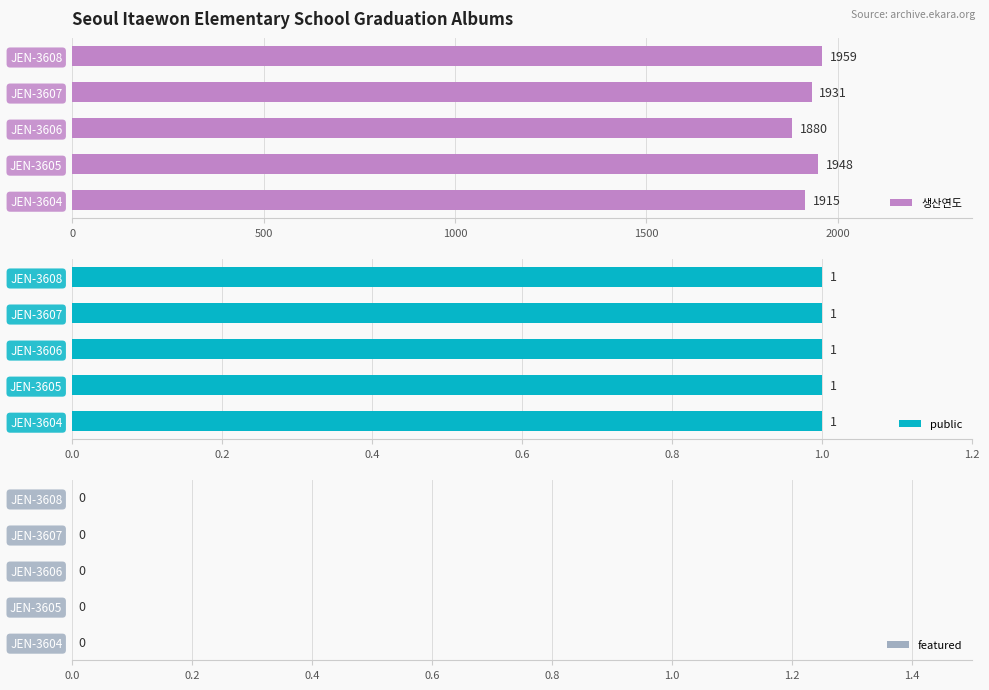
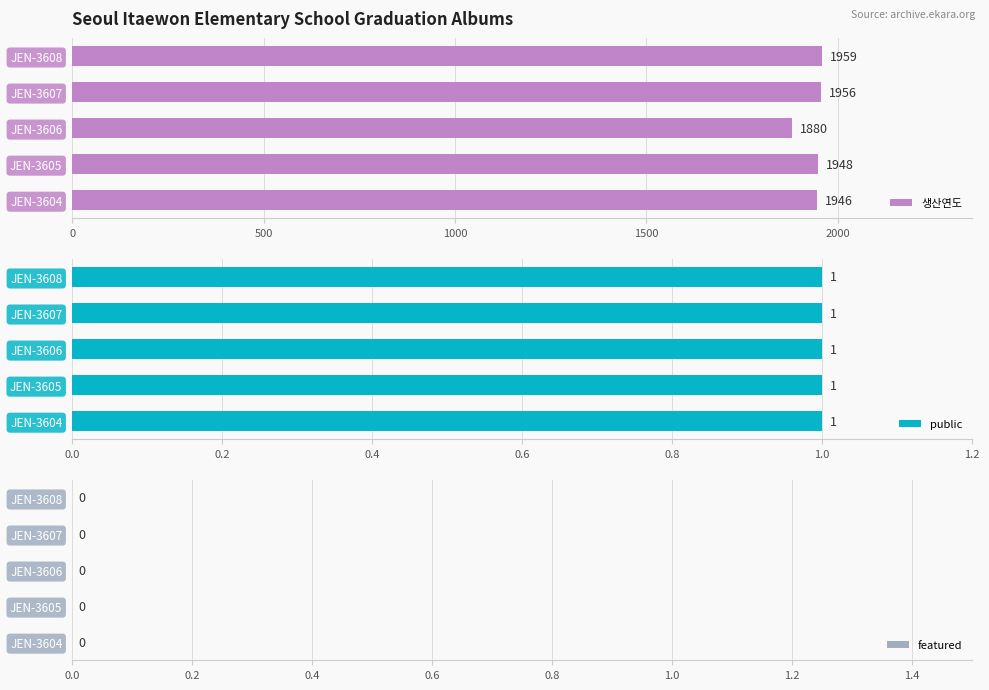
  {
    "Seoul Itaewon Elementary School Graduation Albums": {
      "JEN-3608": 1959,
-     "JEN-3607": 1931,
+     "JEN-3607": 1956,
      "JEN-3606": 1880,
      "JEN-3605": 1948,
-     "JEN-3604": 1915
+     "JEN-3604": 1946
    }
  }
